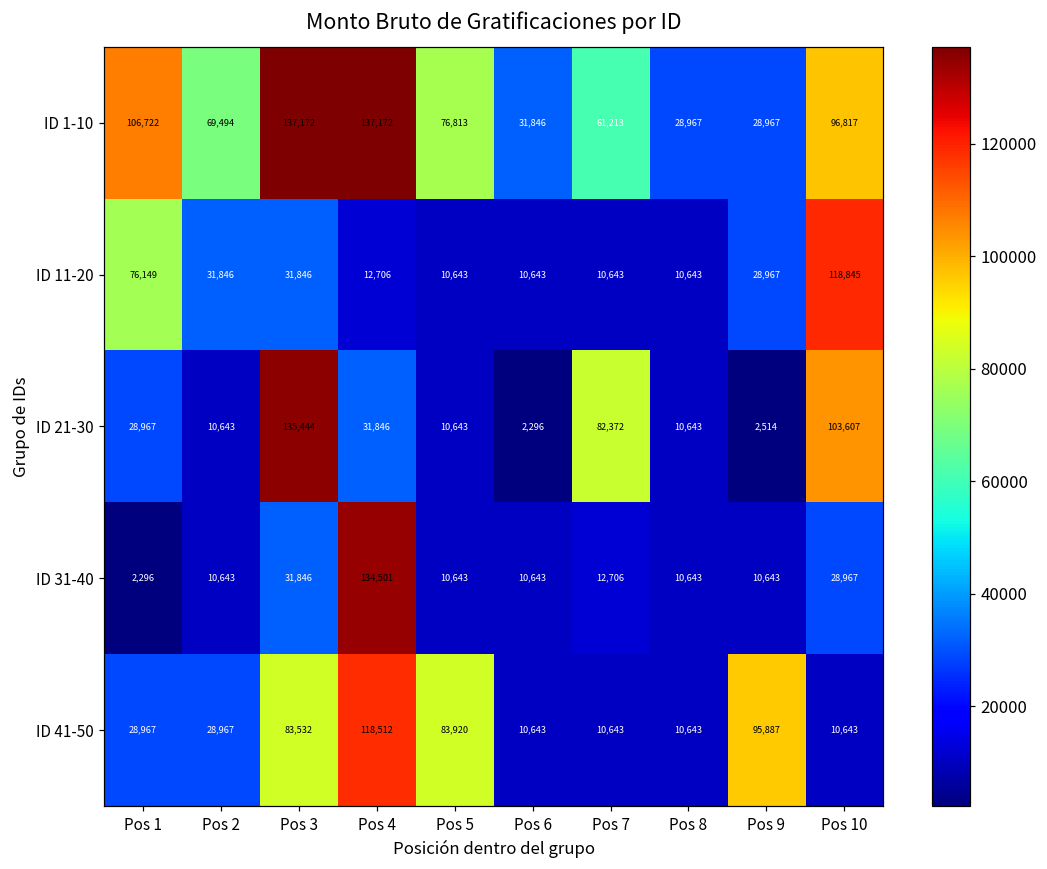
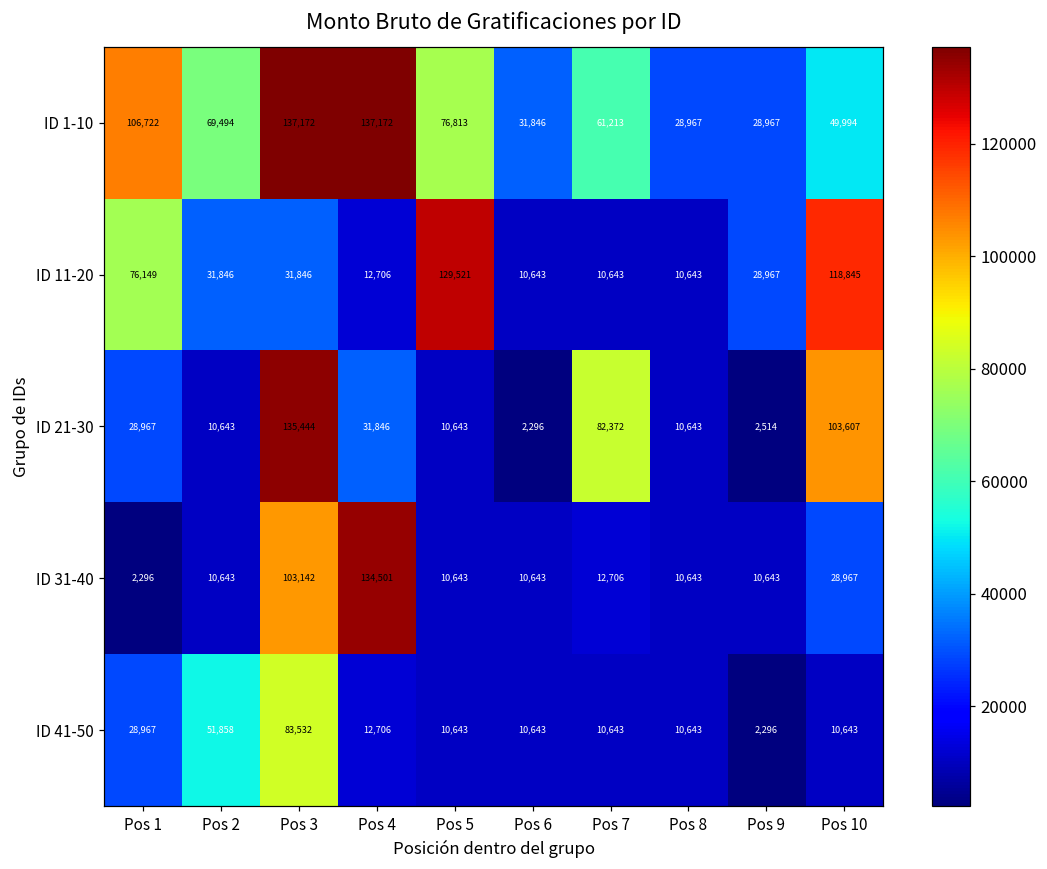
  {
    "ID 1-10": {
      "Pos 1": "106,722",
      "Pos 2": "69,494",
      "Pos 3": "137,172",
      "Pos 4": "137,172",
      "Pos 5": "76,813",
      "Pos 6": "31,846",
      "Pos 7": "61,213",
      "Pos 8": "28,967",
      "Pos 9": "28,967",
-     "Pos 10": "96,817"
+     "Pos 10": "49,994"
    },
    "ID 11-20": {
      "Pos 1": "76,149",
      "Pos 2": "31,846",
      "Pos 3": "31,846",
      "Pos 4": "12,706",
-     "Pos 5": "10,643",
+     "Pos 5": "129,521",
      "Pos 6": "10,643",
      "Pos 7": "10,643",
      "Pos 8": "10,643",
      "Pos 9": "28,967",
      "Pos 10": "118,845"
    },
    "ID 21-30": {
      "Pos 1": "28,967",
      "Pos 2": "10,643",
      "Pos 3": "135,444",
      "Pos 4": "31,846",
      "Pos 5": "10,643",
      "Pos 6": "2,296",
      "Pos 7": "82,372",
      "Pos 8": "10,643",
      "Pos 9": "2,514",
      "Pos 10": "103,607"
    },
    "ID 31-40": {
      "Pos 1": "2,296",
      "Pos 2": "10,643",
-     "Pos 3": "31,846",
+     "Pos 3": "103,142",
      "Pos 4": "134,501",
      "Pos 5": "10,643",
      "Pos 6": "10,643",
      "Pos 7": "12,706",
      "Pos 8": "10,643",
      "Pos 9": "10,643",
      "Pos 10": "28,967"
    },
    "ID 41-50": {
      "Pos 1": "28,967",
-     "Pos 2": "28,967",
+     "Pos 2": "51,858",
      "Pos 3": "83,532",
-     "Pos 4": "118,512",
-     "Pos 5": "83,920",
+     "Pos 4": "12,706",
+     "Pos 5": "10,643",
      "Pos 6": "10,643",
      "Pos 7": "10,643",
      "Pos 8": "10,643",
-     "Pos 9": "95,887",
+     "Pos 9": "2,296",
      "Pos 10": "10,643"
    }
  }
